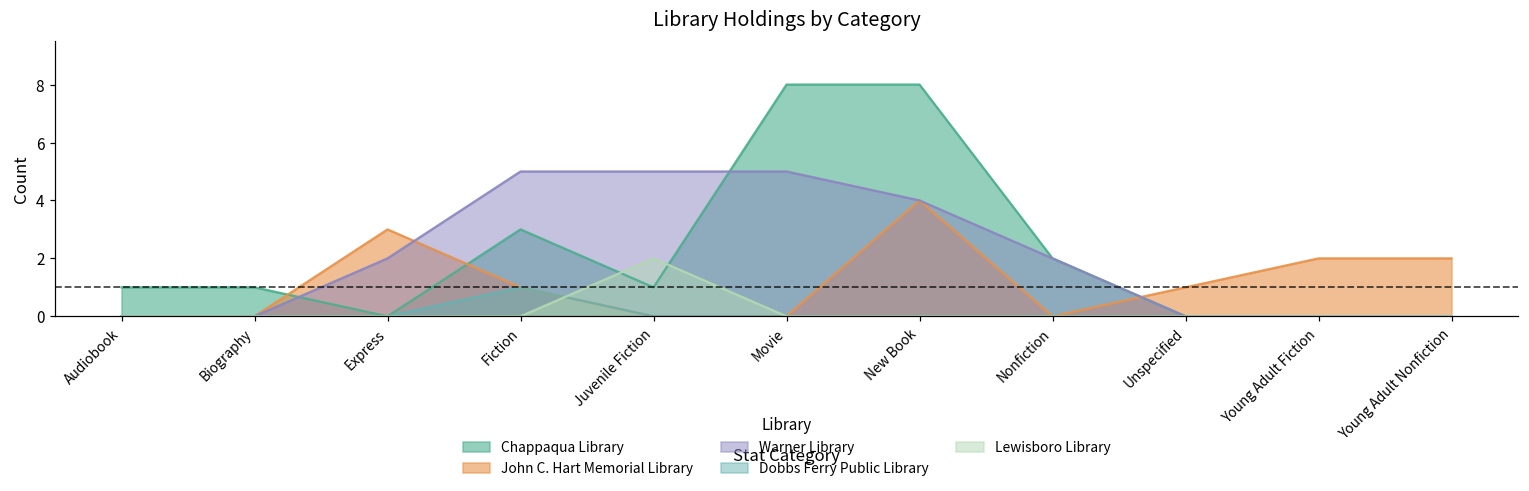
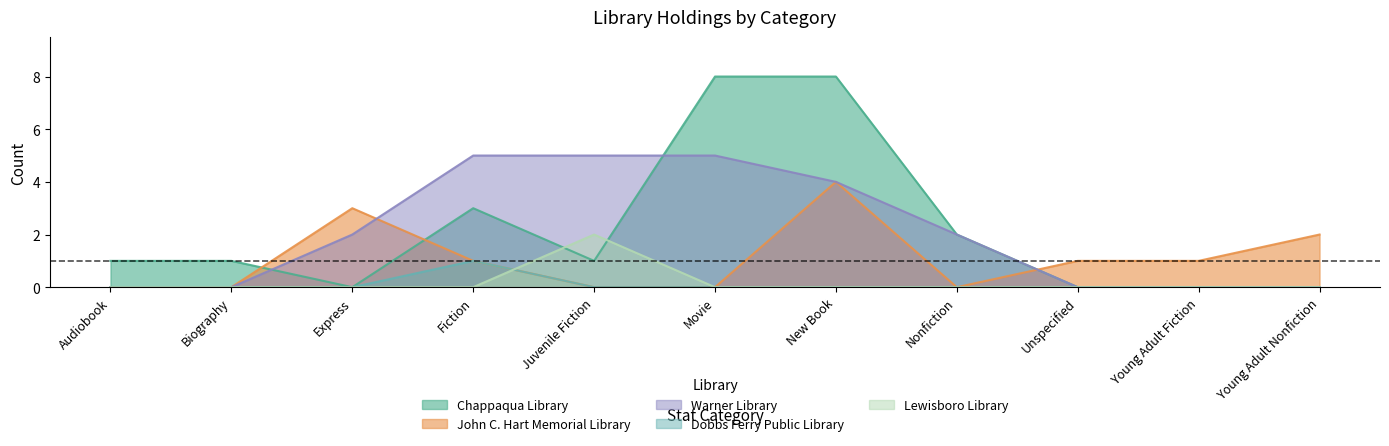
  {
    "John C. Hart Memorial Library": {
      "Express": 3,
      "Unspecified": 1,
-     "Young Adult Fiction": 2,
+     "Young Adult Fiction": 1,
      "Young Adult Nonfiction": 2
    },
    "Lewisboro Library": {
      "Fiction": 0,
      "Juvenile Fiction": 2
    }
  }
